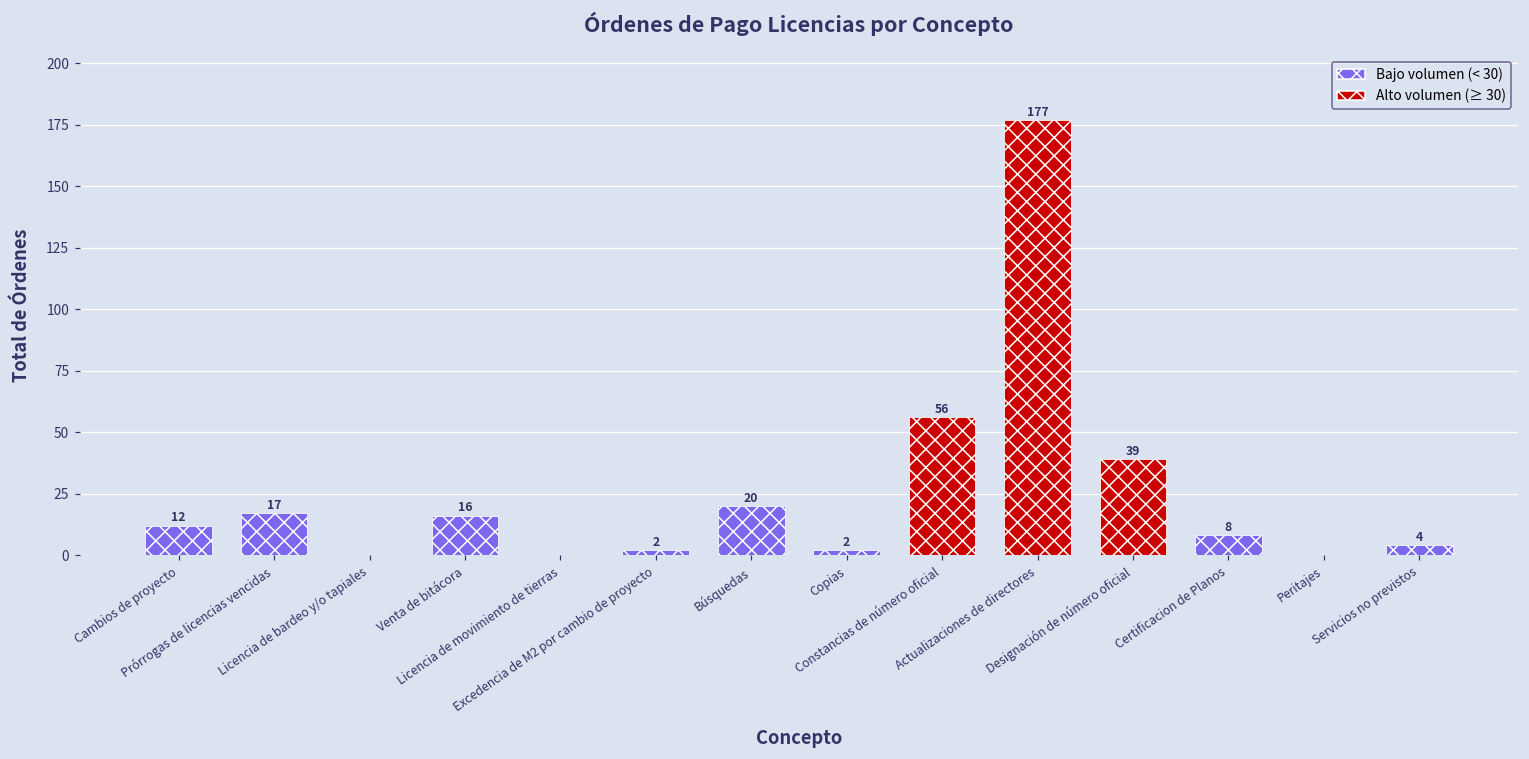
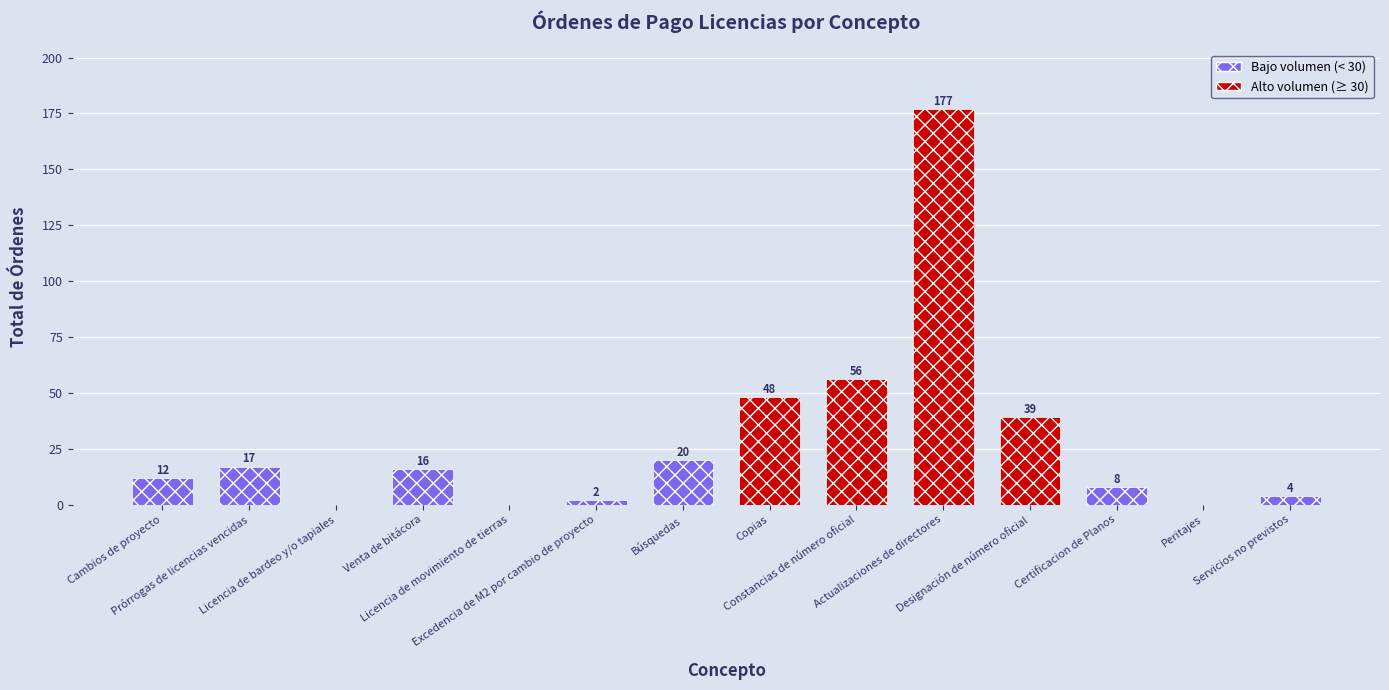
  {
    "Cambios de proyecto": 12,
    "Prórrogas de licencias vencidas": 17,
    "Venta de bitácora": 16,
    "Excedencia de M2 por cambio de proyecto": 2,
    "Búsquedas": 20,
-   "Copias": 2,
+   "Copias": 48,
    "Constancias de número oficial": 56,
    "Actualizaciones de directores": 177,
    "Designación de número oficial": 39,
    "Certificacion de Planos": 8,
    "Servicios no previstos": 4
  }
